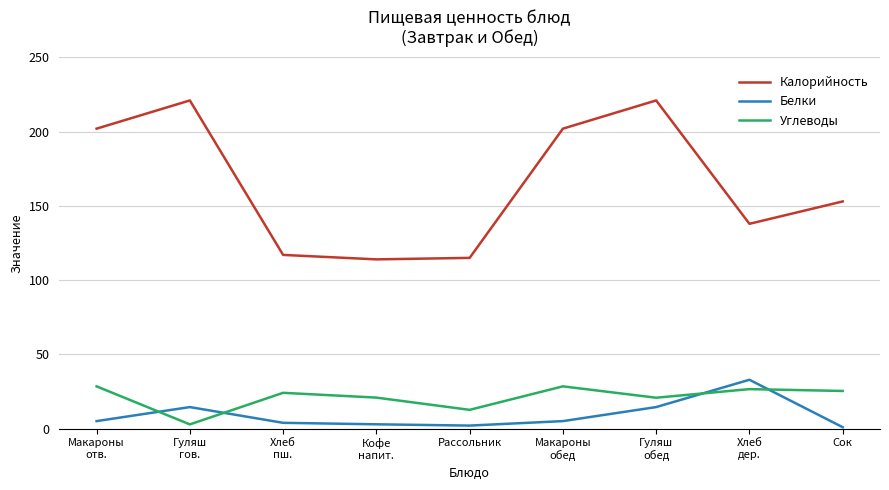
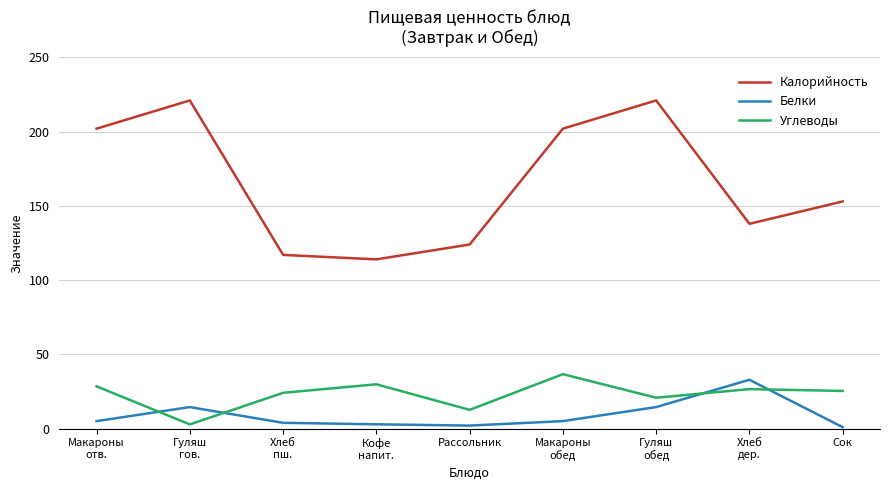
  {
    "Калорийность": {
      "Макароны отв.": 202,
      "Гуляш гов.": 221,
      "Хлеб пш.": 117,
      "Кофе напит.": 114,
-     "Рассольник": 115,
+     "Рассольник": 124,
      "Макароны обед": 202,
      "Гуляш обед": 221,
      "Хлеб дер.": 138,
      "Сок": 153
    },
    "Белки": {
      "Макароны отв.": 5,
      "Гуляш гов.": 15,
      "Хлеб пш.": 4,
      "Кофе напит.": 3,
      "Рассольник": 2,
      "Макароны обед": 5,
      "Гуляш обед": 15,
      "Хлеб дер.": 33,
      "Сок": 1
    },
    "Углеводы": {
      "Макароны отв.": 29,
      "Гуляш гов.": 3,
      "Хлеб пш.": 24,
-     "Кофе напит.": 21,
+     "Кофе напит.": 30,
      "Рассольник": 13,
-     "Макароны обед": 29,
+     "Макароны обед": 37,
      "Гуляш обед": 21,
      "Хлеб дер.": 27,
      "Сок": 25
    }
  }
